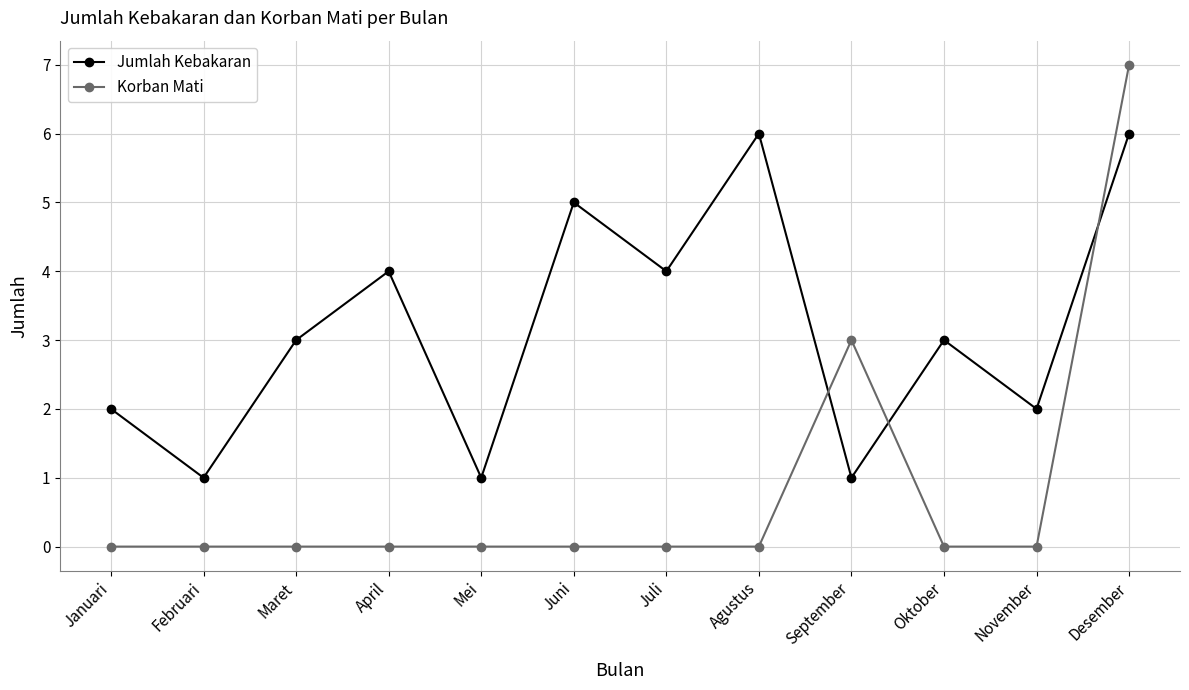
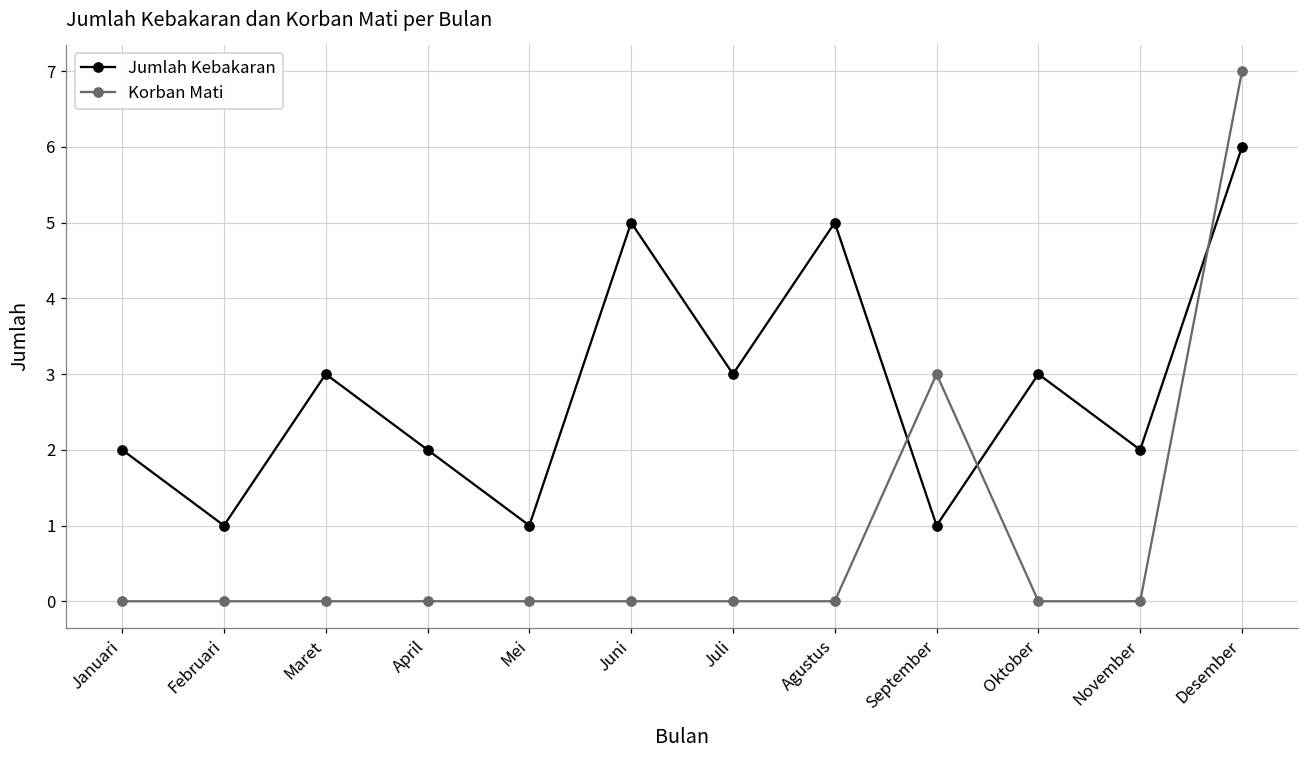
  {
    "Jumlah Kebakaran": {
      "Januari": 2,
      "Februari": 1,
      "Maret": 3,
-     "April": 4,
+     "April": 2,
      "Mei": 1,
      "Juni": 5,
-     "Juli": 4,
-     "Agustus": 6,
+     "Juli": 3,
+     "Agustus": 5,
      "September": 1,
      "Oktober": 3,
      "November": 2,
      "Desember": 6
    },
    "Korban Mati": {
      "Januari": 0,
      "Februari": 0,
      "Maret": 0,
      "April": 0,
      "Mei": 0,
      "Juni": 0,
      "Juli": 0,
      "Agustus": 0,
      "September": 3,
      "Oktober": 0,
      "November": 0,
      "Desember": 7
    }
  }
